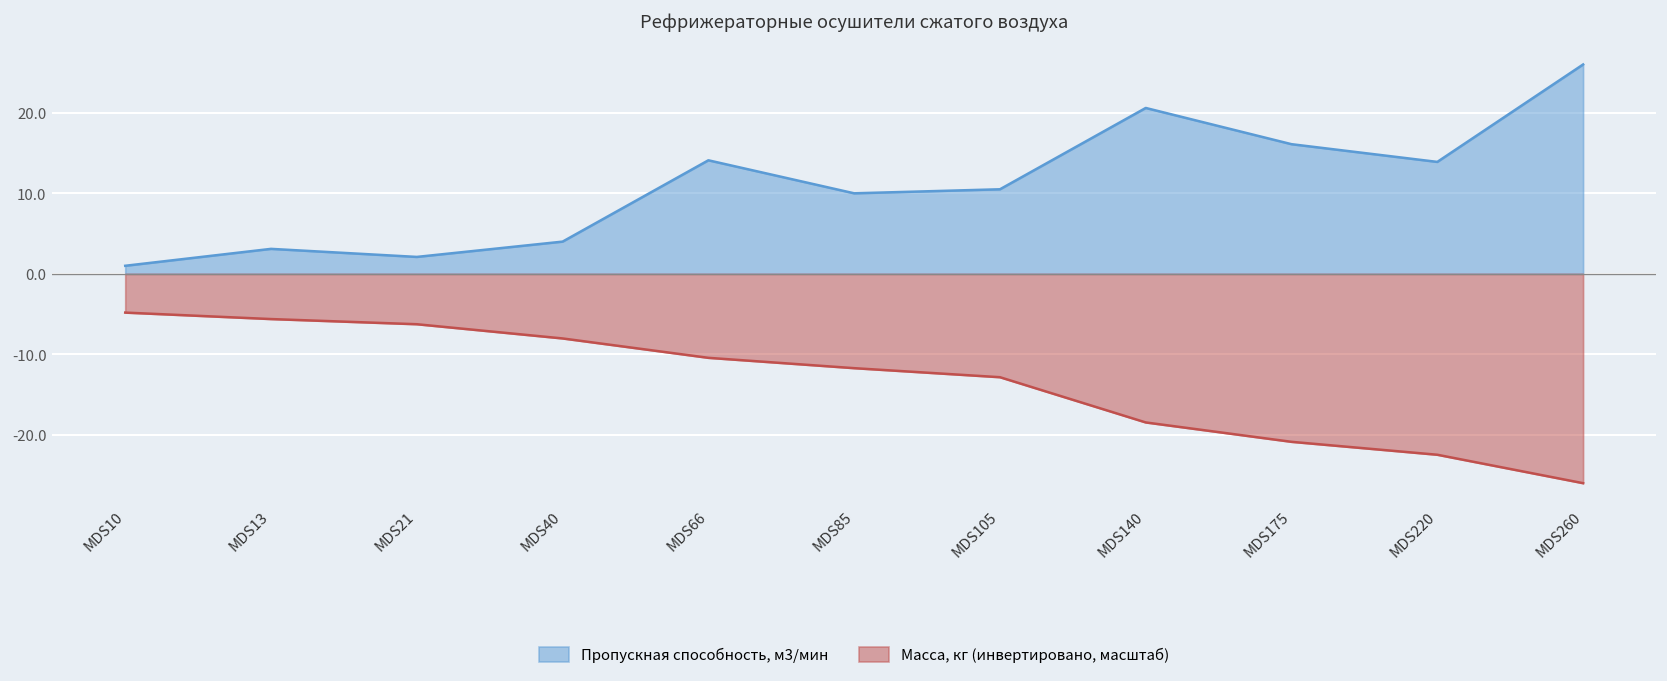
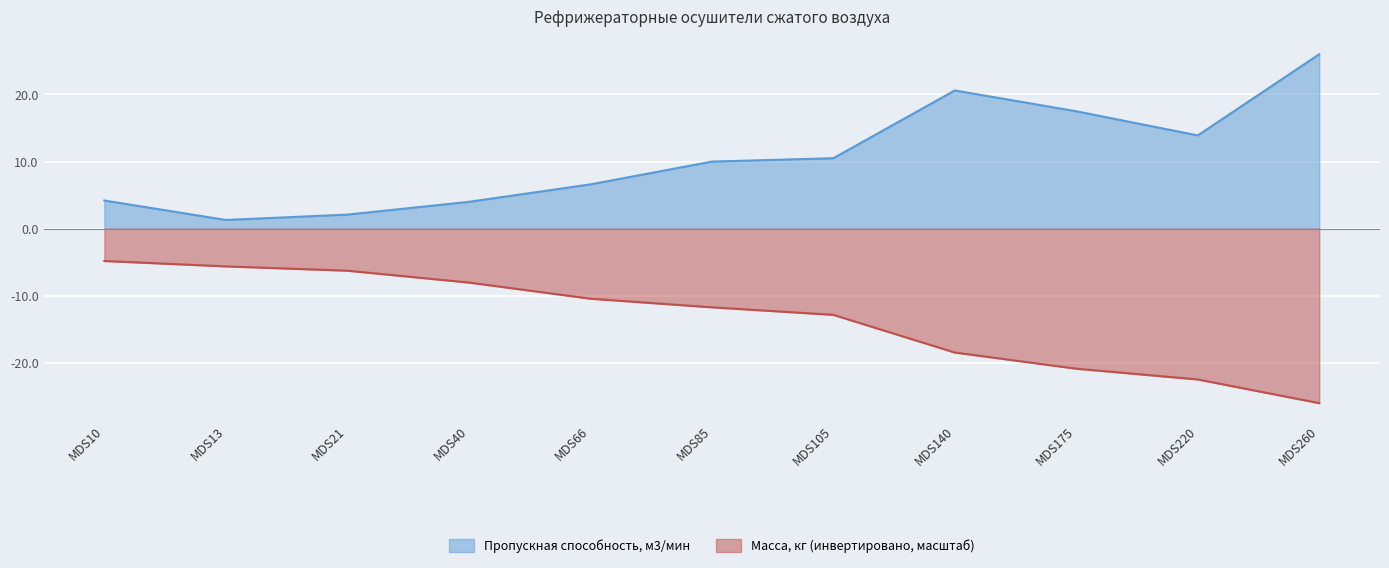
  {
    "Пропускная способность, м3/мин": {
-     "MDS10": 1,
-     "MDS13": 3,
+     "MDS10": 4,
+     "MDS13": 1,
      "MDS21": 2,
      "MDS40": 4,
-     "MDS66": 14,
+     "MDS66": 7,
      "MDS85": 10,
      "MDS105": 11,
      "MDS140": 21,
-     "MDS175": 16,
+     "MDS175": 18,
      "MDS220": 14,
      "MDS260": 26
    }
  }
